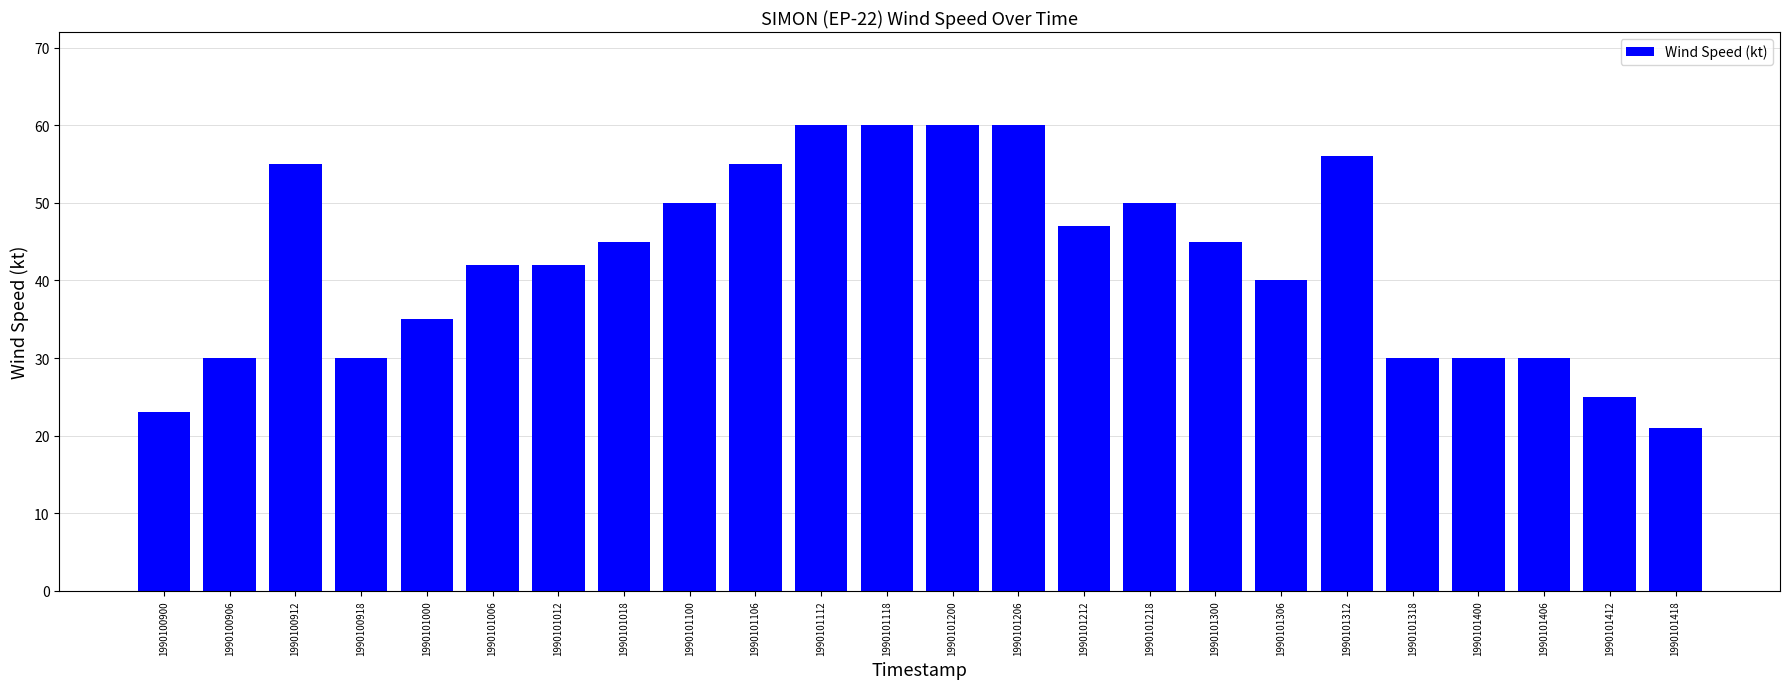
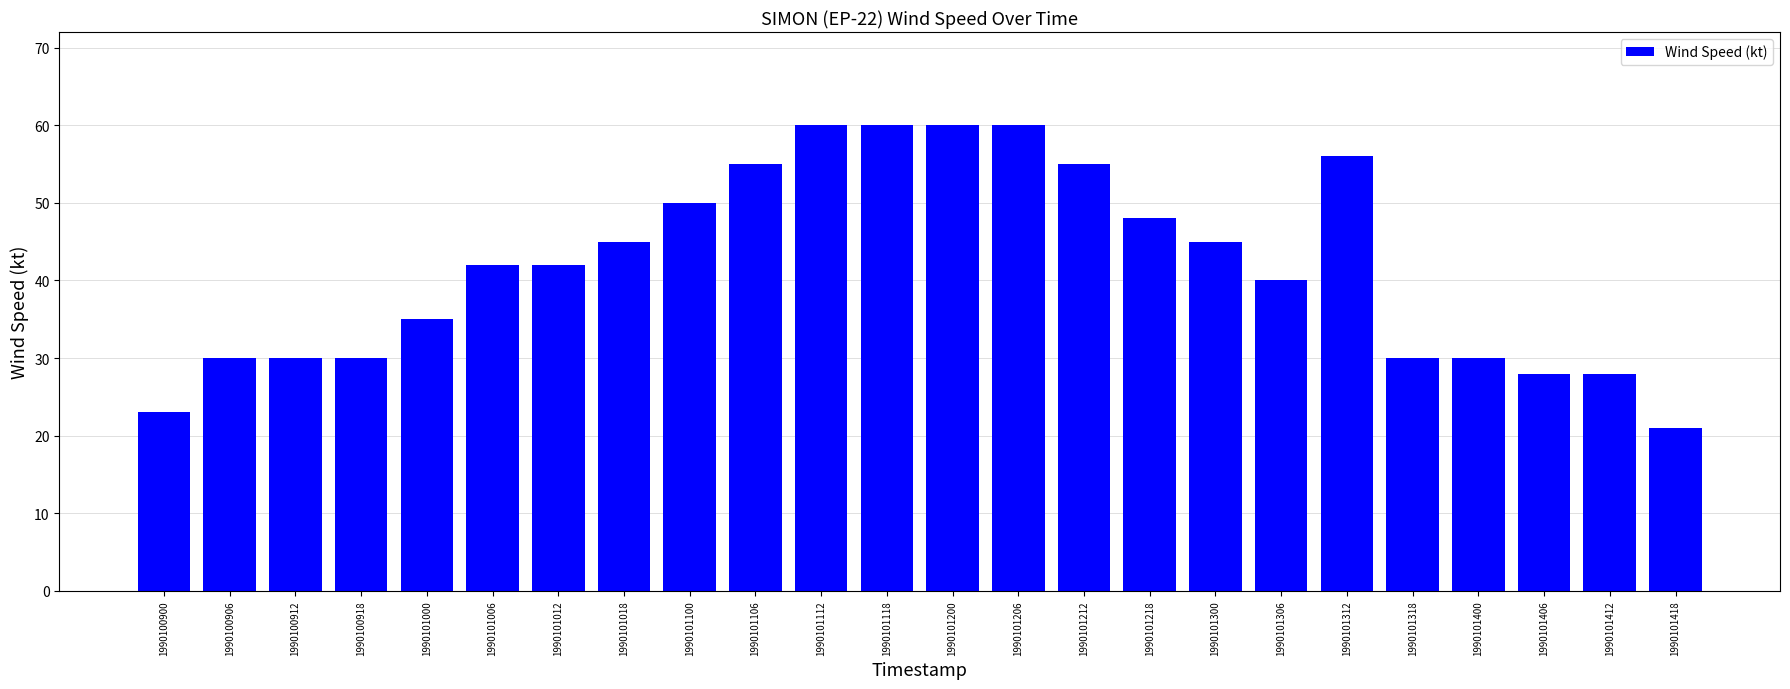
  {
    "1990100900": 23,
    "1990100906": 30,
-   "1990100912": 55,
+   "1990100912": 30,
    "1990100918": 30,
    "1990101000": 35,
    "1990101006": 42,
    "1990101012": 42,
    "1990101018": 45,
    "1990101100": 50,
    "1990101106": 55,
    "1990101112": 60,
    "1990101118": 60,
    "1990101200": 60,
    "1990101206": 60,
-   "1990101212": 47,
-   "1990101218": 50,
+   "1990101212": 55,
+   "1990101218": 48,
    "1990101300": 45,
    "1990101306": 40,
    "1990101312": 56,
    "1990101318": 30,
    "1990101400": 30,
-   "1990101406": 30,
-   "1990101412": 25,
+   "1990101406": 28,
+   "1990101412": 28,
    "1990101418": 21
  }
